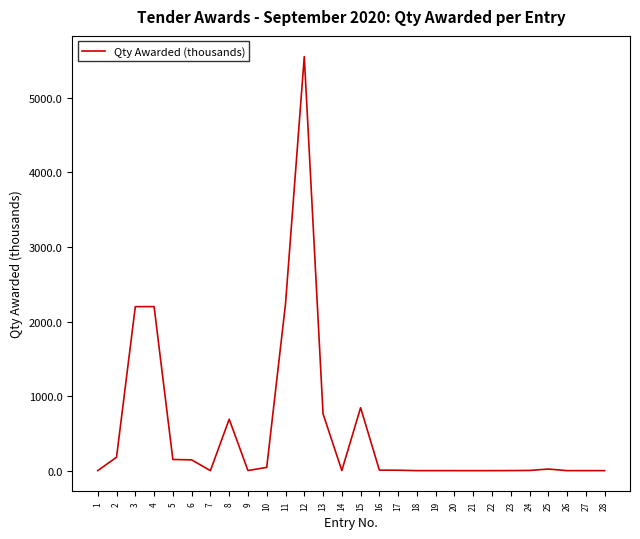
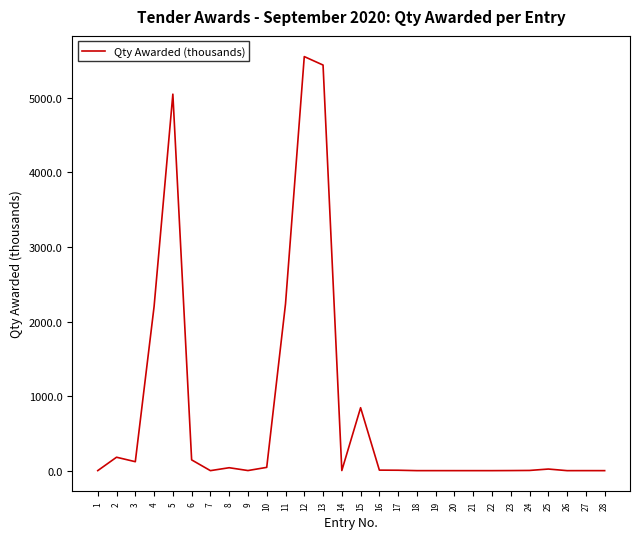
  {
    "1": 0,
    "2": 200,
-   "3": 2200,
+   "3": 100,
    "4": 2200,
-   "5": 200,
+   "5": 5100,
    "6": 100,
    "7": 0,
-   "8": 700,
+   "8": 0,
    "9": 0,
    "10": 0,
    "11": 2200,
    "12": 5600,
-   "13": 800,
+   "13": 5400,
    "14": 0,
    "15": 800,
    "16": 0,
    "17": 0,
    "18": 0,
    "19": 0,
    "20": 0,
    "21": 0,
    "22": 0,
    "23": 0,
    "24": 0,
    "25": 0,
    "26": 0,
    "27": 0,
    "28": 0
  }
